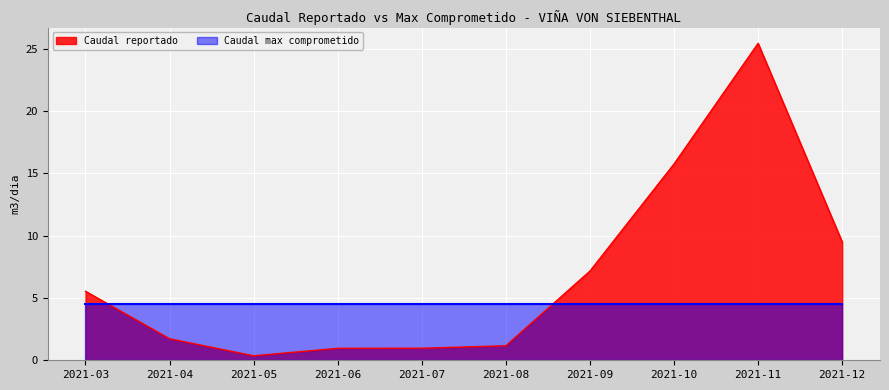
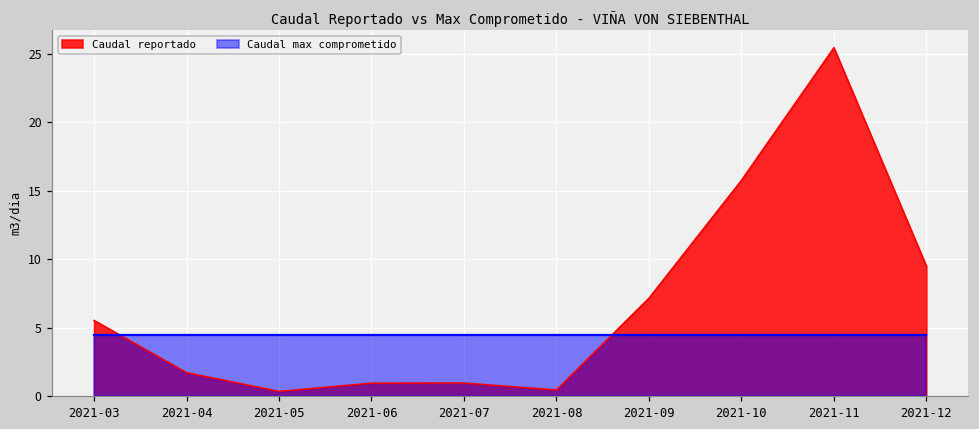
  {
    "Caudal reportado": {
      "2021-03": 5.5,
      "2021-04": 1.7,
      "2021-05": 0.4,
      "2021-06": 1.0,
      "2021-07": 1.0,
-     "2021-08": 1.2,
+     "2021-08": 0.5,
      "2021-09": 7.2,
      "2021-10": 15.8,
      "2021-11": 25.5,
      "2021-12": 9.5
    },
    "Caudal max comprometido": {
      "2021-03": 4.5,
      "2021-04": 4.5,
      "2021-05": 4.5,
      "2021-06": 4.5,
      "2021-07": 4.5,
      "2021-08": 4.5,
      "2021-09": 4.5,
      "2021-10": 4.5,
      "2021-11": 4.5,
      "2021-12": 4.5
    }
  }
